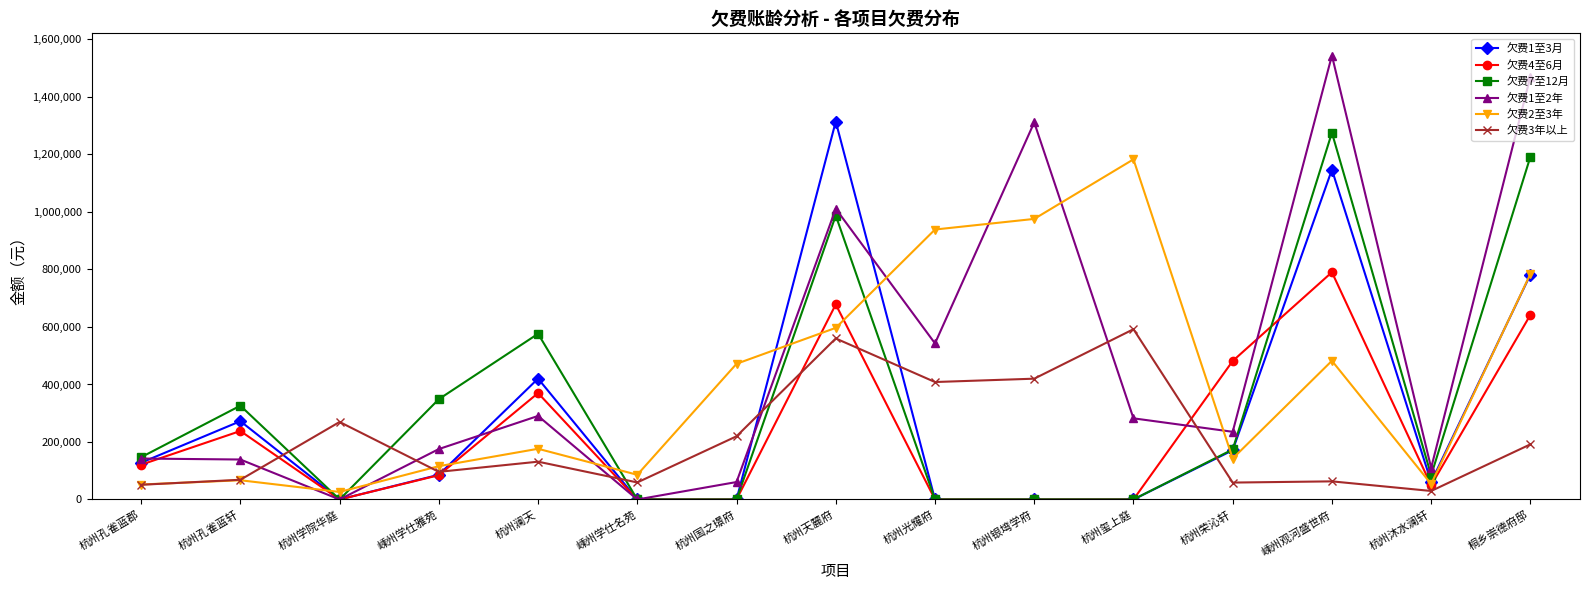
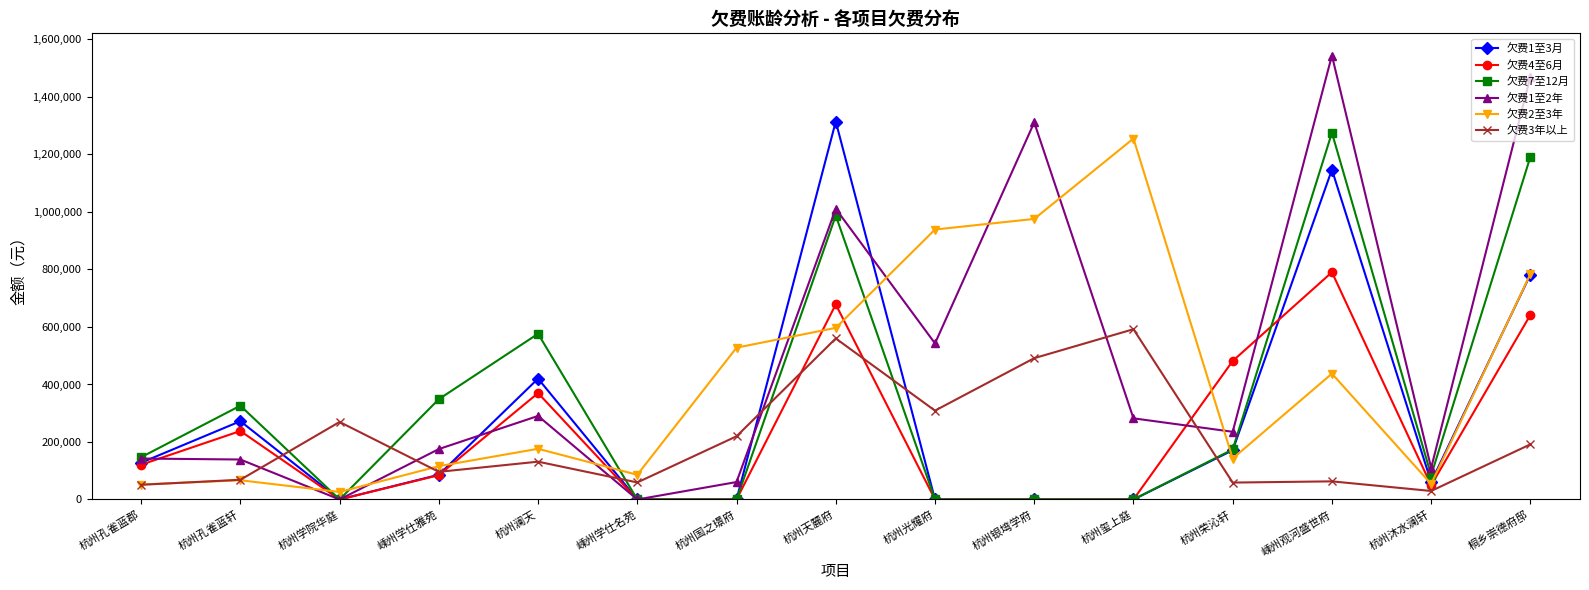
  {
    "欠费1至3月": {
      "杭州孔雀蓝轩": "270,000",
      "杭州澜天": "420,000",
      "杭州天麓府": "1,310,000",
      "嵊州观河盛世府": "1,150,000"
    },
    "欠费4至6月": {
      "杭州孔雀蓝轩": "240,000",
      "杭州澜天": "370,000",
      "杭州天麓府": "680,000",
      "杭州荣沁轩": "480,000",
      "嵊州观河盛世府": "790,000",
      "桐乡崇德府邸": "640,000"
    },
    "欠费7至12月": {
      "杭州孔雀蓝轩": "330,000",
      "嵊州学仕雅苑": "350,000",
      "杭州澜天": "580,000",
      "杭州天麓府": "990,000",
      "嵊州观河盛世府": "1,280,000",
      "杭州沐水澜轩": "80,000",
      "桐乡崇德府邸": "1,190,000"
    },
    "欠费1至2年": {
      "杭州孔雀蓝轩": "140,000",
      "嵊州学仕雅苑": "180,000",
      "杭州澜天": "290,000",
      "杭州国之璟府": "60,000",
      "杭州天麓府": "1,010,000",
      "杭州光耀府": "540,000",
      "杭州银塆学府": "1,310,000",
      "杭州玺上庭": "280,000",
      "杭州荣沁轩": "240,000",
      "嵊州观河盛世府": "1,540,000",
      "杭州沐水澜轩": "110,000"
    },
    "欠费2至3年": {
      "杭州学院华庭": "30,000",
      "嵊州学仕雅苑": "120,000",
      "杭州澜天": "180,000",
      "嵊州学仕名苑": "90,000",
-     "杭州国之璟府": "470,000",
+     "杭州国之璟府": "530,000",
      "杭州天麓府": "600,000",
      "杭州光耀府": "940,000",
      "杭州银塆学府": "980,000",
-     "杭州玺上庭": "1,180,000",
+     "杭州玺上庭": "1,260,000",
      "杭州荣沁轩": "140,000",
-     "嵊州观河盛世府": "480,000"
+     "嵊州观河盛世府": "440,000"
    },
    "欠费3年以上": {
      "杭州学院华庭": "270,000",
      "嵊州学仕雅苑": "100,000",
      "杭州澜天": "130,000",
      "嵊州学仕名苑": "60,000",
      "杭州国之璟府": "220,000",
      "杭州天麓府": "560,000",
-     "杭州光耀府": "410,000",
-     "杭州银塆学府": "420,000",
+     "杭州光耀府": "310,000",
+     "杭州银塆学府": "490,000",
      "杭州玺上庭": "590,000",
      "杭州荣沁轩": "60,000",
      "嵊州观河盛世府": "60,000",
      "杭州沐水澜轩": "30,000",
      "桐乡崇德府邸": "190,000"
    }
  }
